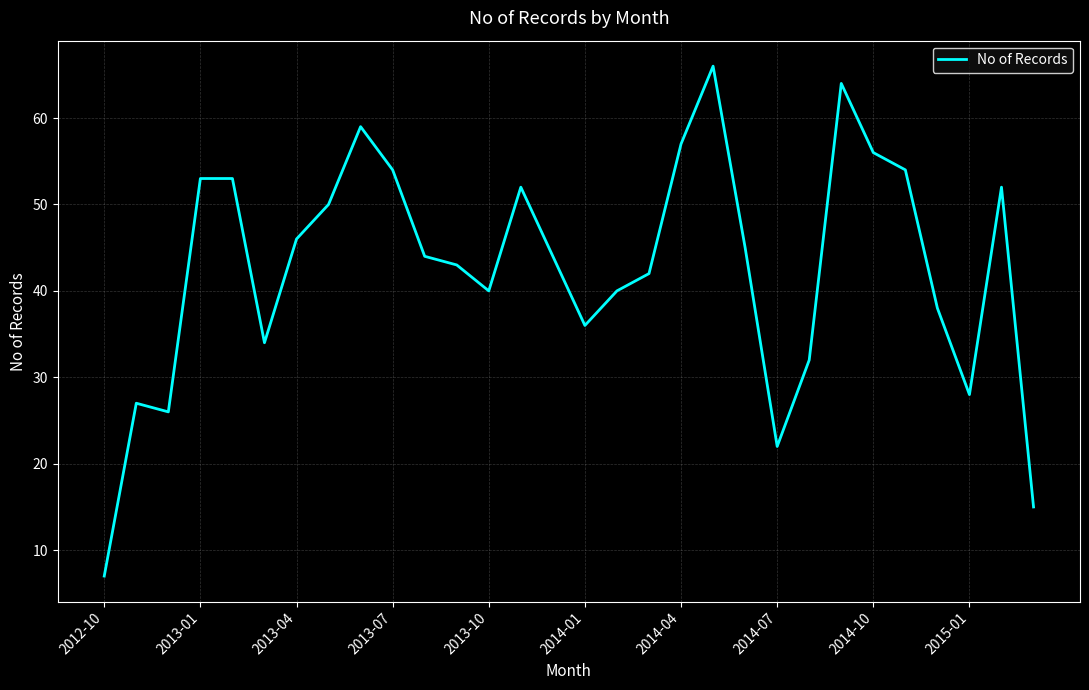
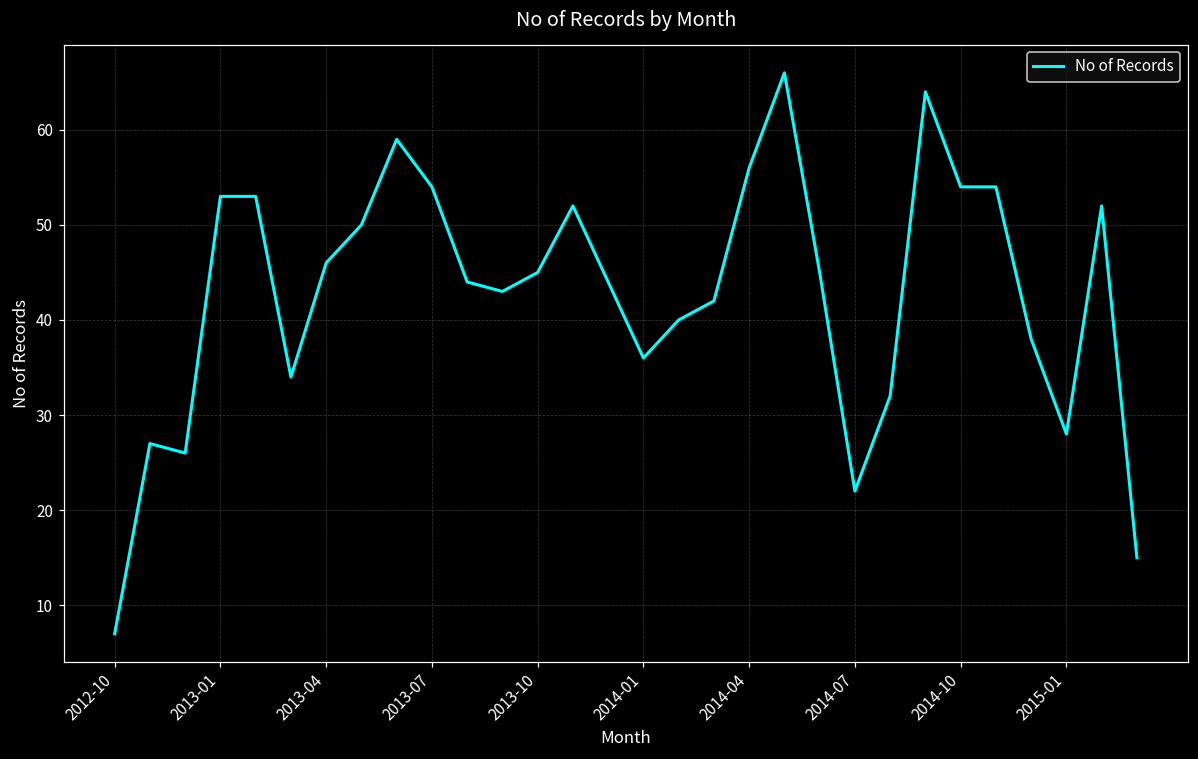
  {
    "2012-10": 7,
    "2013-01": 53,
    "2013-04": 46,
    "2013-07": 54,
-   "2013-10": 40,
+   "2013-10": 45,
    "2014-01": 36,
-   "2014-04": 57,
+   "2014-04": 56,
    "2014-07": 22,
-   "2014-10": 56,
+   "2014-10": 54,
    "2015-01": 28
  }
